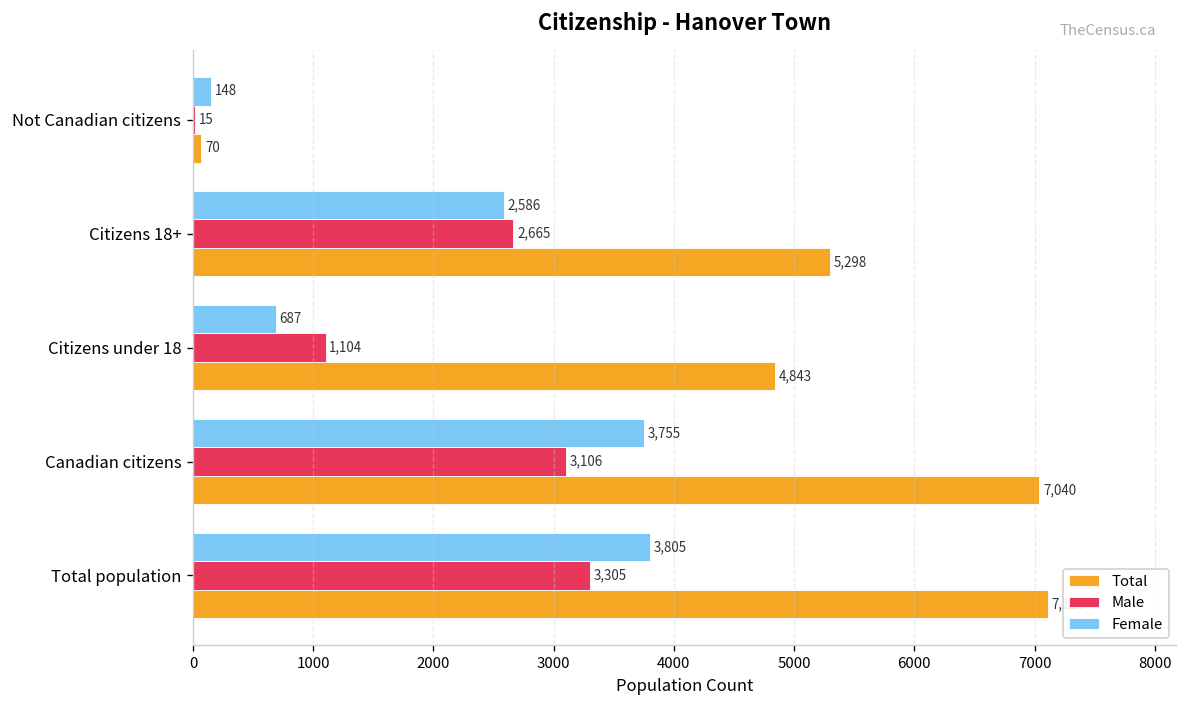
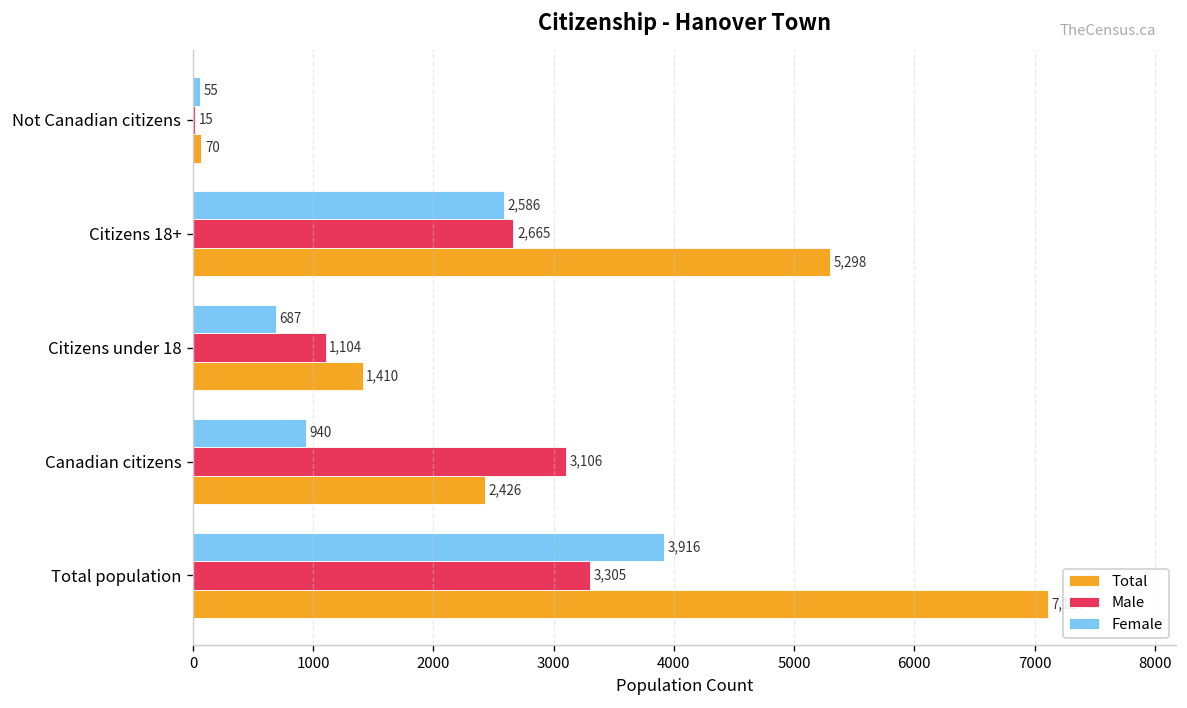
  {
    "Total": {
      "Not Canadian citizens": "70",
      "Citizens 18+": "5,298",
-     "Citizens under 18": "4,843",
-     "Canadian citizens": "7,040"
+     "Citizens under 18": "1,410",
+     "Canadian citizens": "2,426"
    },
    "Male": {
      "Not Canadian citizens": "15",
      "Citizens 18+": "2,665",
      "Citizens under 18": "1,104",
      "Canadian citizens": "3,106",
      "Total population": "3,305"
    },
    "Female": {
-     "Not Canadian citizens": "148",
+     "Not Canadian citizens": "55",
      "Citizens 18+": "2,586",
      "Citizens under 18": "687",
-     "Canadian citizens": "3,755",
-     "Total population": "3,805"
+     "Canadian citizens": "940",
+     "Total population": "3,916"
    }
  }
